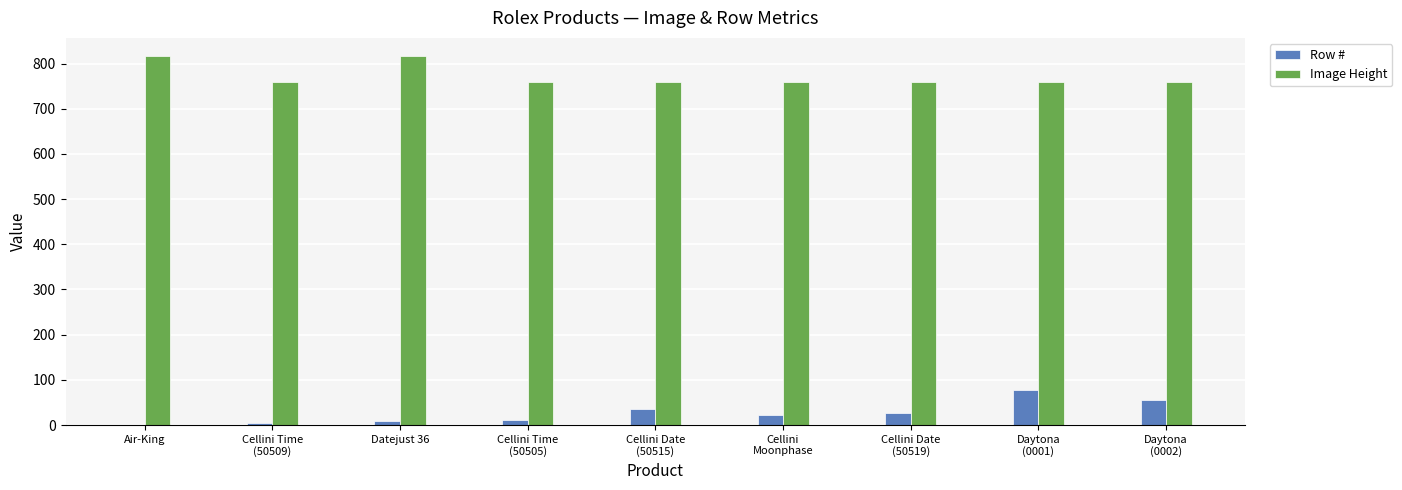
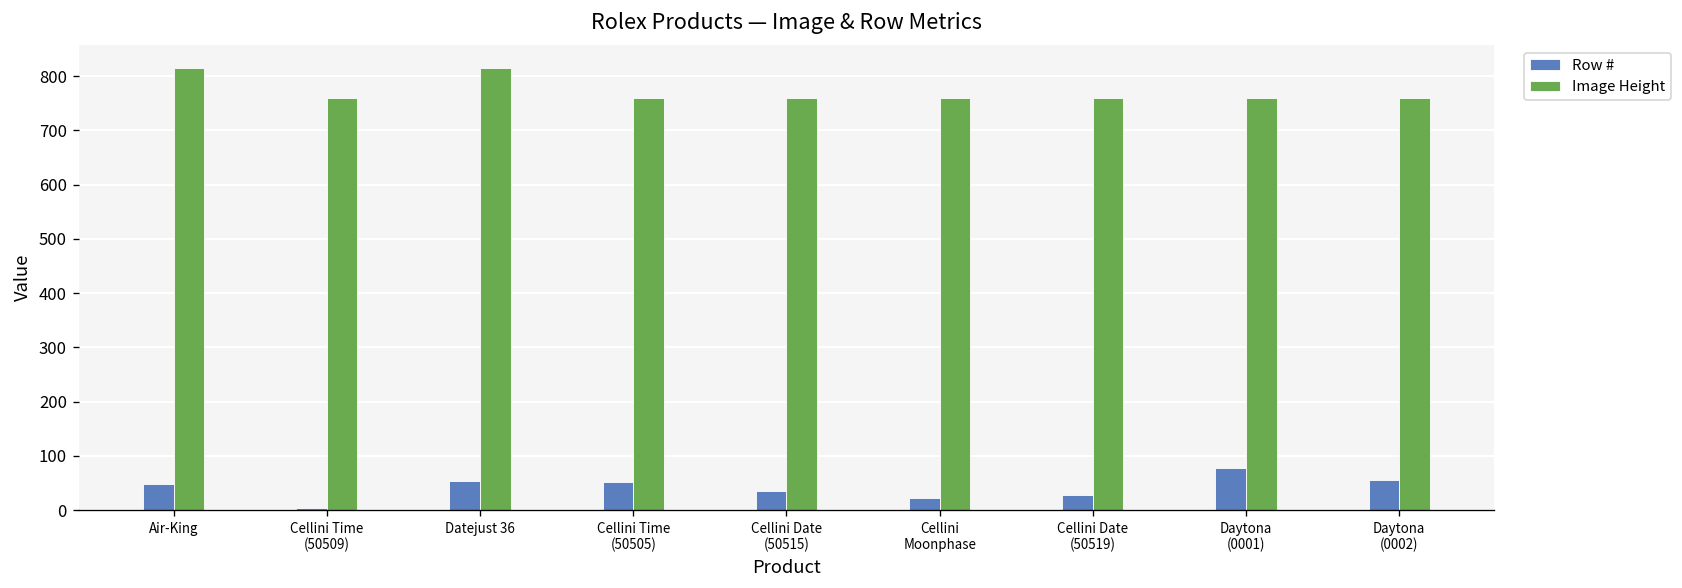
  {
    "Row #": {
-     "Air-King": 0,
-     "Datejust 36": 10,
-     "Cellini Time (50505)": 10,
+     "Air-King": 50,
+     "Datejust 36": 50,
+     "Cellini Time (50505)": 50,
      "Cellini Date (50515)": 40,
      "Cellini Moonphase": 20,
      "Cellini Date (50519)": 30,
      "Daytona (0001)": 80,
      "Daytona (0002)": 60
    },
    "Image Height": {
      "Air-King": 820,
      "Cellini Time (50509)": 760,
      "Datejust 36": 820,
      "Cellini Time (50505)": 760,
      "Cellini Date (50515)": 760,
      "Cellini Moonphase": 760,
      "Cellini Date (50519)": 760,
      "Daytona (0001)": 760,
      "Daytona (0002)": 760
    }
  }
